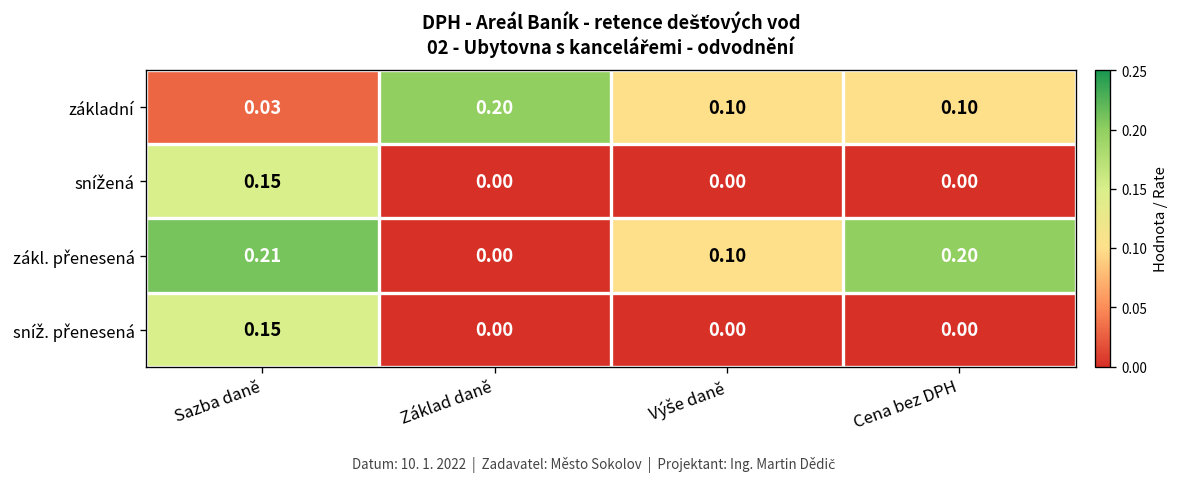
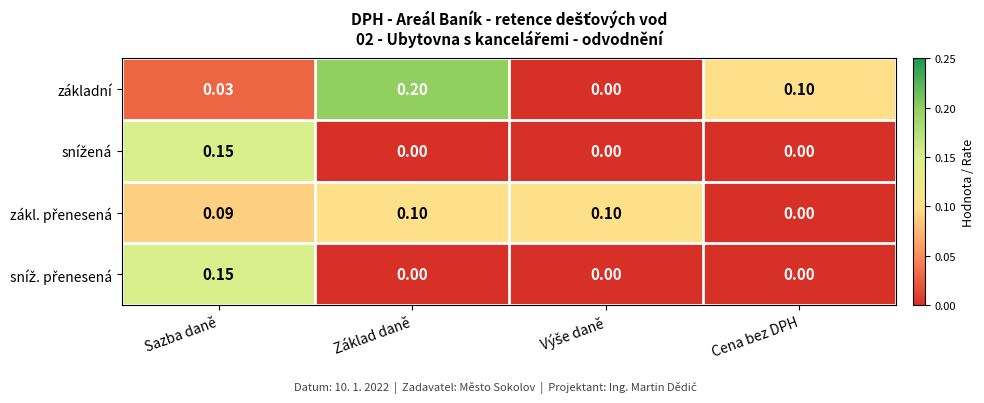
  {
    "základní": {
      "Sazba daně": 0.03,
      "Základ daně": 0.20,
-     "Výše daně": 0.10,
+     "Výše daně": 0.00,
      "Cena bez DPH": 0.10
    },
    "snížená": {
      "Sazba daně": 0.15,
      "Základ daně": 0.00,
      "Výše daně": 0.00,
      "Cena bez DPH": 0.00
    },
    "zákl. přenesená": {
-     "Sazba daně": 0.21,
-     "Základ daně": 0.00,
+     "Sazba daně": 0.09,
+     "Základ daně": 0.10,
      "Výše daně": 0.10,
-     "Cena bez DPH": 0.20
+     "Cena bez DPH": 0.00
    },
    "sníž. přenesená": {
      "Sazba daně": 0.15,
      "Základ daně": 0.00,
      "Výše daně": 0.00,
      "Cena bez DPH": 0.00
    }
  }
